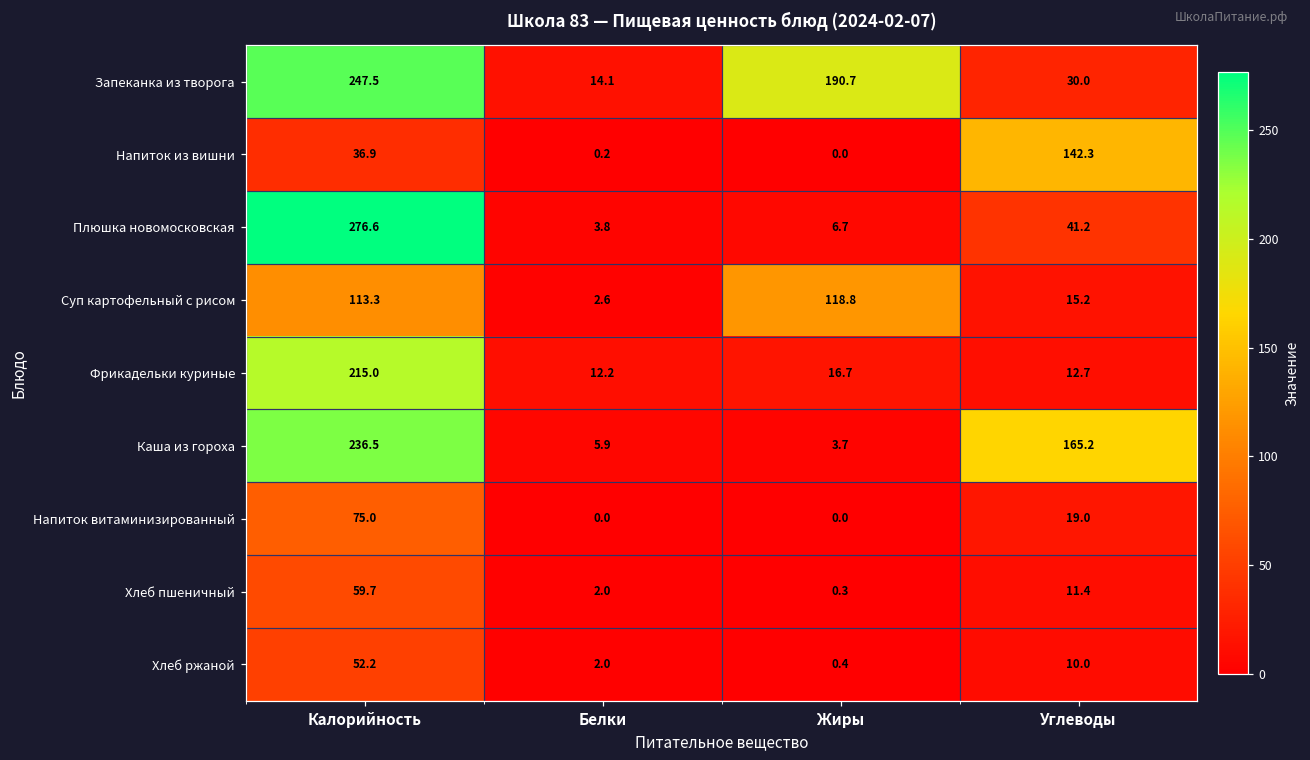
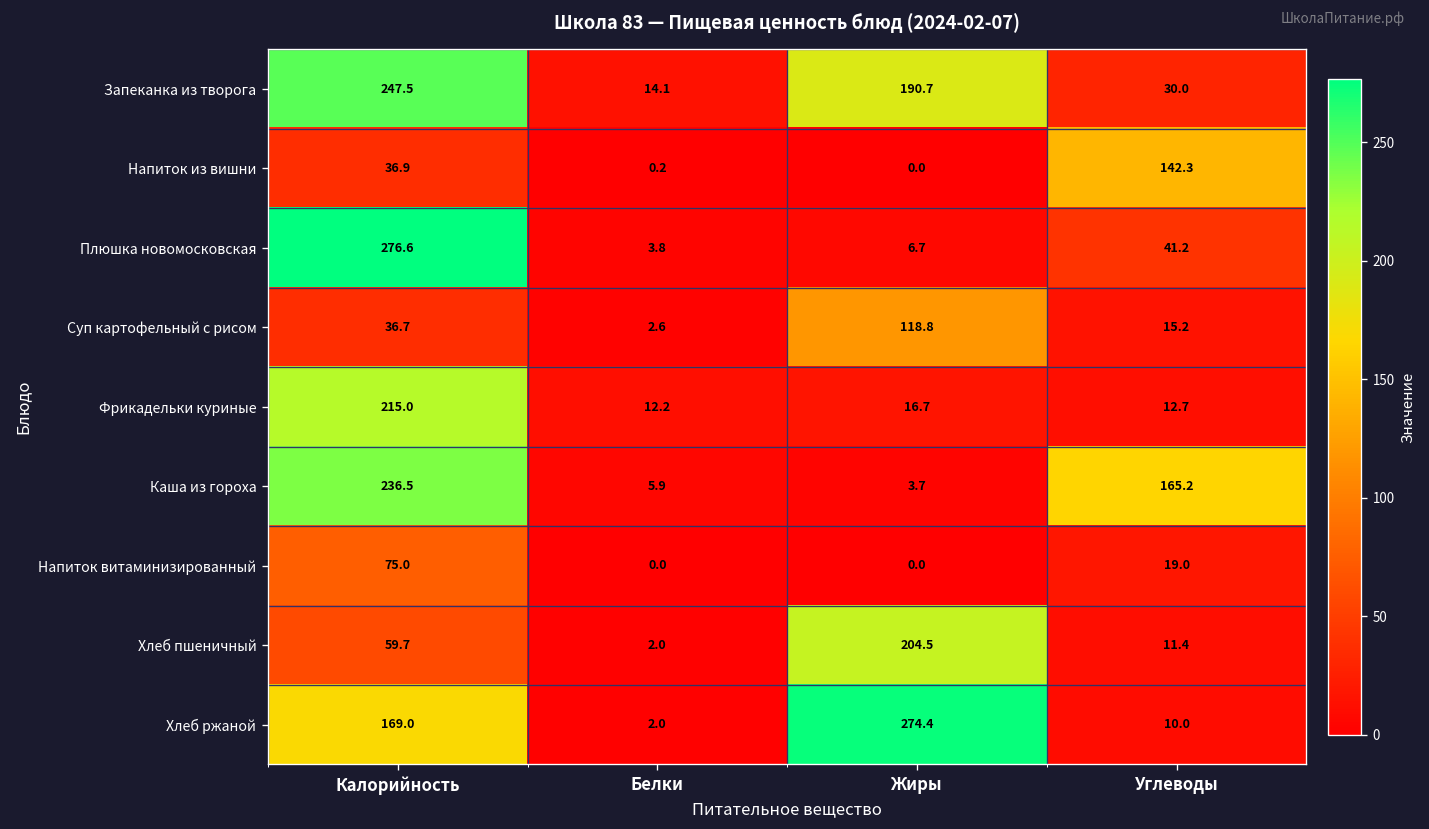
  {
    "Запеканка из творога": {
      "Калорийность": 247.5,
      "Белки": 14.1,
      "Жиры": 190.7,
      "Углеводы": 30.0
    },
    "Напиток из вишни": {
      "Калорийность": 36.9,
      "Белки": 0.2,
      "Жиры": 0.0,
      "Углеводы": 142.3
    },
    "Плюшка новомосковская": {
      "Калорийность": 276.6,
      "Белки": 3.8,
      "Жиры": 6.7,
      "Углеводы": 41.2
    },
    "Суп картофельный с рисом": {
-     "Калорийность": 113.3,
+     "Калорийность": 36.7,
      "Белки": 2.6,
      "Жиры": 118.8,
      "Углеводы": 15.2
    },
    "Фрикадельки куриные": {
      "Калорийность": 215.0,
      "Белки": 12.2,
      "Жиры": 16.7,
      "Углеводы": 12.7
    },
    "Каша из гороха": {
      "Калорийность": 236.5,
      "Белки": 5.9,
      "Жиры": 3.7,
      "Углеводы": 165.2
    },
    "Напиток витаминизированный": {
      "Калорийность": 75.0,
      "Белки": 0.0,
      "Жиры": 0.0,
      "Углеводы": 19.0
    },
    "Хлеб пшеничный": {
      "Калорийность": 59.7,
      "Белки": 2.0,
-     "Жиры": 0.3,
+     "Жиры": 204.5,
      "Углеводы": 11.4
    },
    "Хлеб ржаной": {
-     "Калорийность": 52.2,
+     "Калорийность": 169.0,
      "Белки": 2.0,
-     "Жиры": 0.4,
+     "Жиры": 274.4,
      "Углеводы": 10.0
    }
  }
